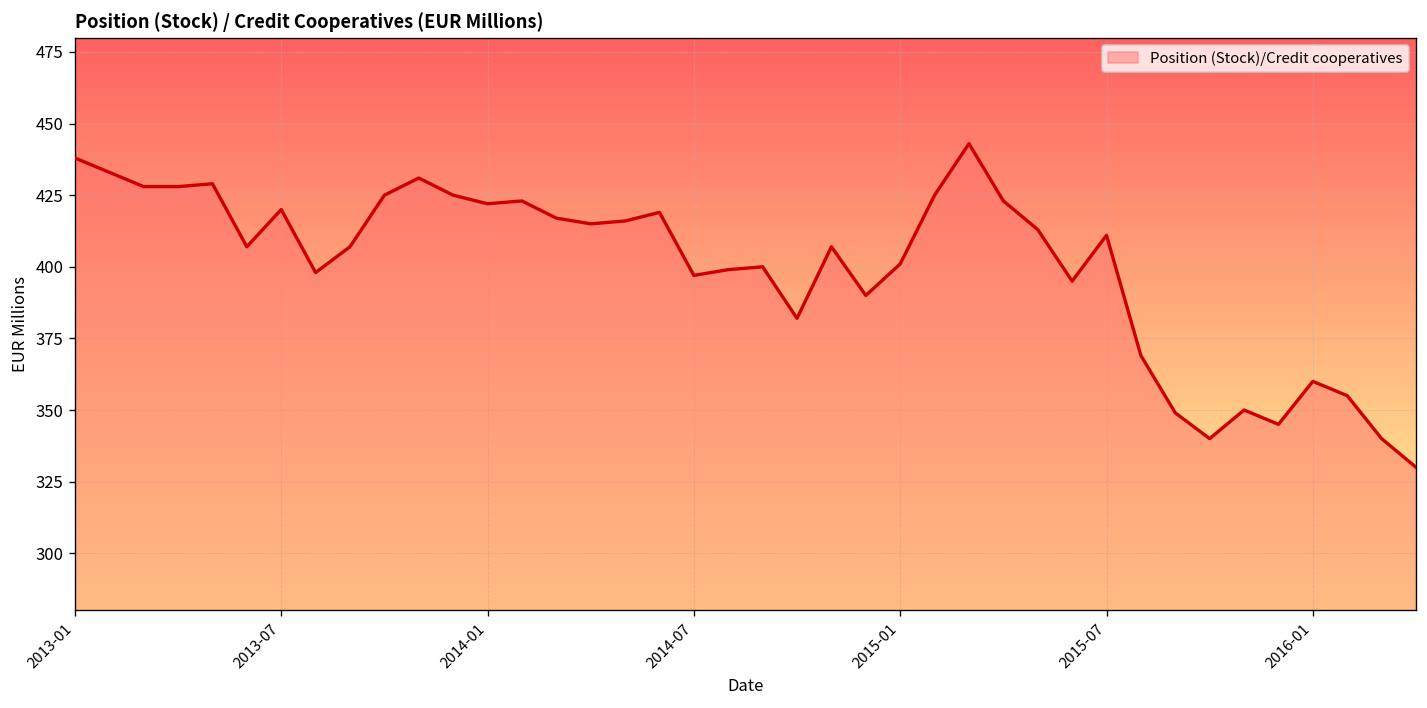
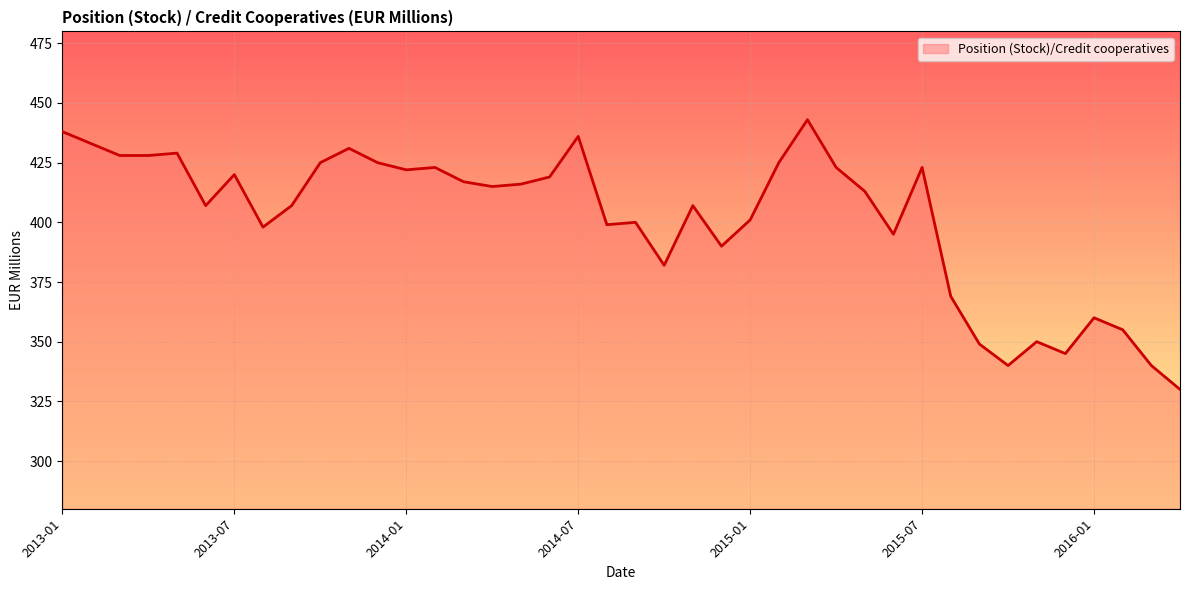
  {
    "2013-01": 438,
    "2013-07": 420,
    "2014-01": 422,
-   "2014-07": 397,
+   "2014-07": 436,
    "2015-01": 401,
-   "2015-07": 411,
+   "2015-07": 423,
    "2016-01": 360
  }
